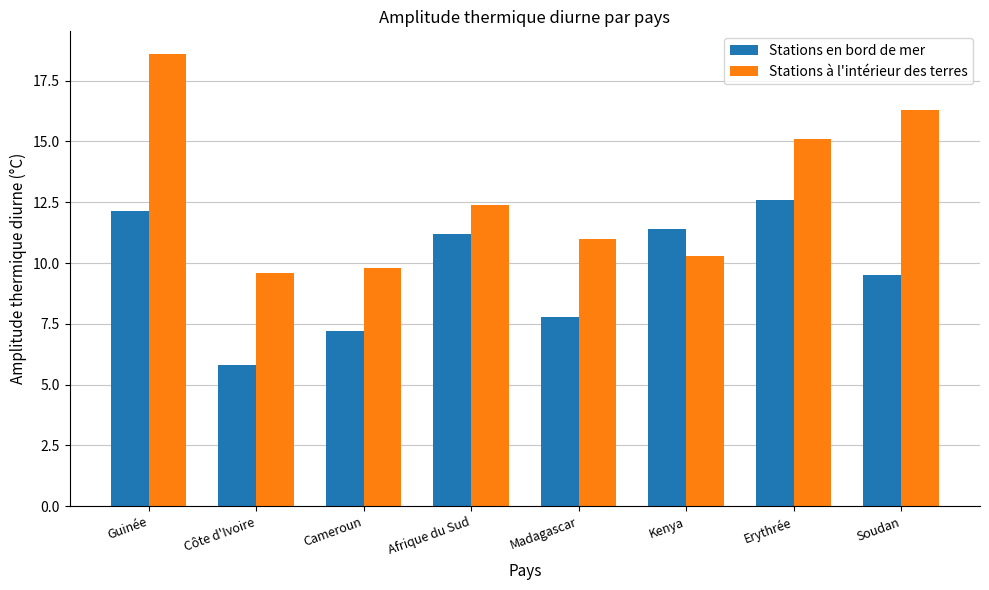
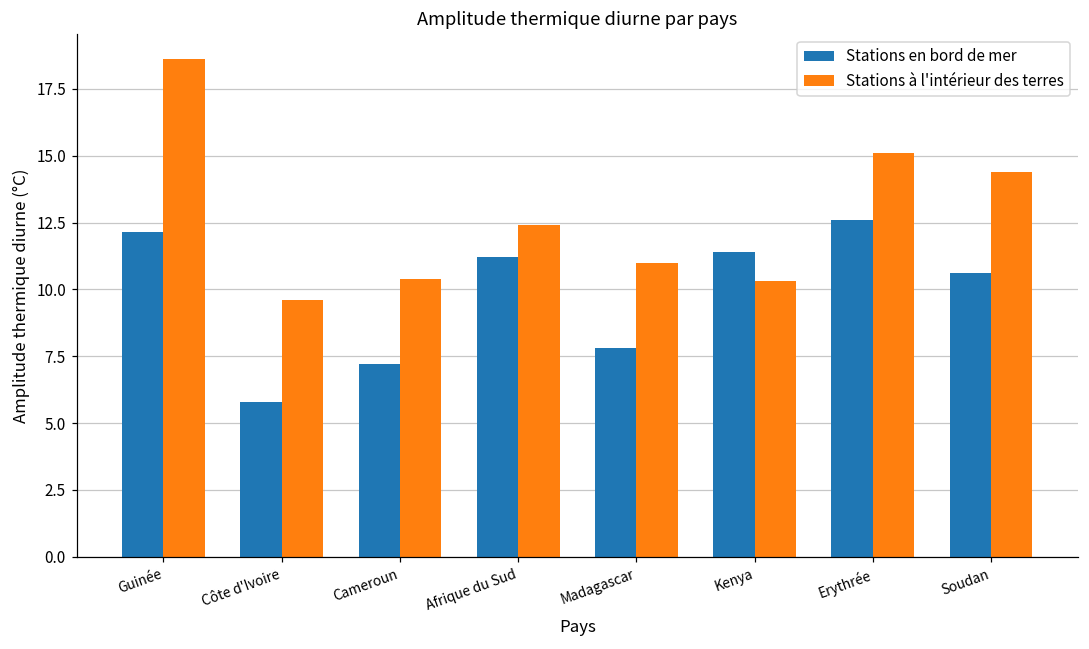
  {
    "Stations en bord de mer": {
      "Guinée": 12.2,
      "Côte d'Ivoire": 5.8,
      "Cameroun": 7.2,
      "Afrique du Sud": 11.2,
      "Madagascar": 7.8,
      "Kenya": 11.4,
      "Erythrée": 12.6,
-     "Soudan": 9.5
+     "Soudan": 10.6
    },
    "Stations à l'intérieur des terres": {
      "Guinée": 18.6,
      "Côte d'Ivoire": 9.6,
-     "Cameroun": 9.8,
+     "Cameroun": 10.4,
      "Afrique du Sud": 12.4,
      "Madagascar": 11.0,
      "Kenya": 10.3,
      "Erythrée": 15.1,
-     "Soudan": 16.3
+     "Soudan": 14.4
    }
  }
